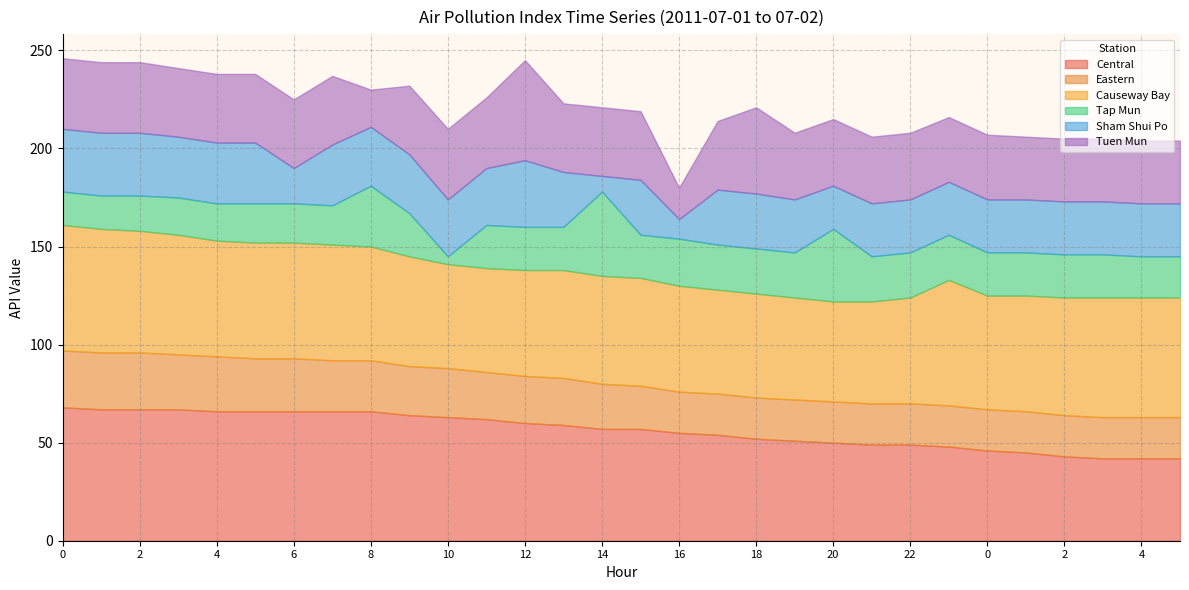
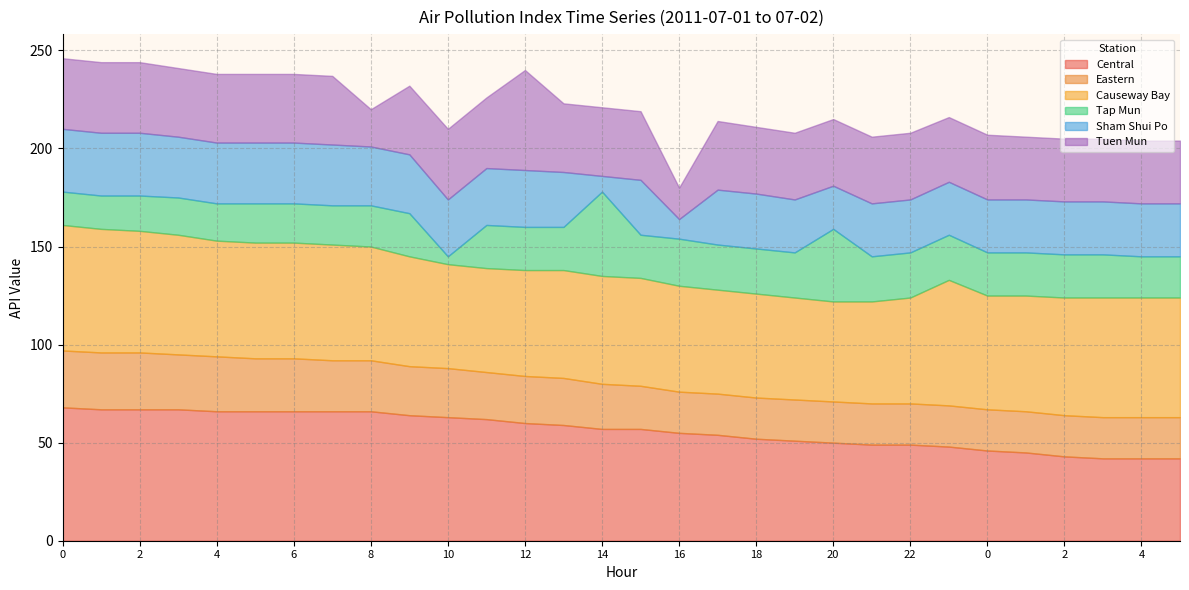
  {
    "Tap Mun": {
      "6": 20,
-     "8": 31,
+     "8": 21,
      "10": 4,
      "12": 22,
      "14": 43,
      "16": 24,
      "18": 23,
      "20": 37,
      "22": 23
    },
    "Sham Shui Po": {
-     "6": 18,
+     "6": 31,
      "8": 30,
      "10": 29,
-     "12": 34,
+     "12": 29,
      "14": 8,
      "16": 10,
      "18": 28,
      "20": 22,
      "22": 27
    },
    "Tuen Mun": {
      "6": 35,
      "8": 19,
      "10": 36,
      "12": 51,
      "14": 35,
      "16": 16,
-     "18": 44,
+     "18": 34,
      "20": 34,
      "22": 34
    }
  }
